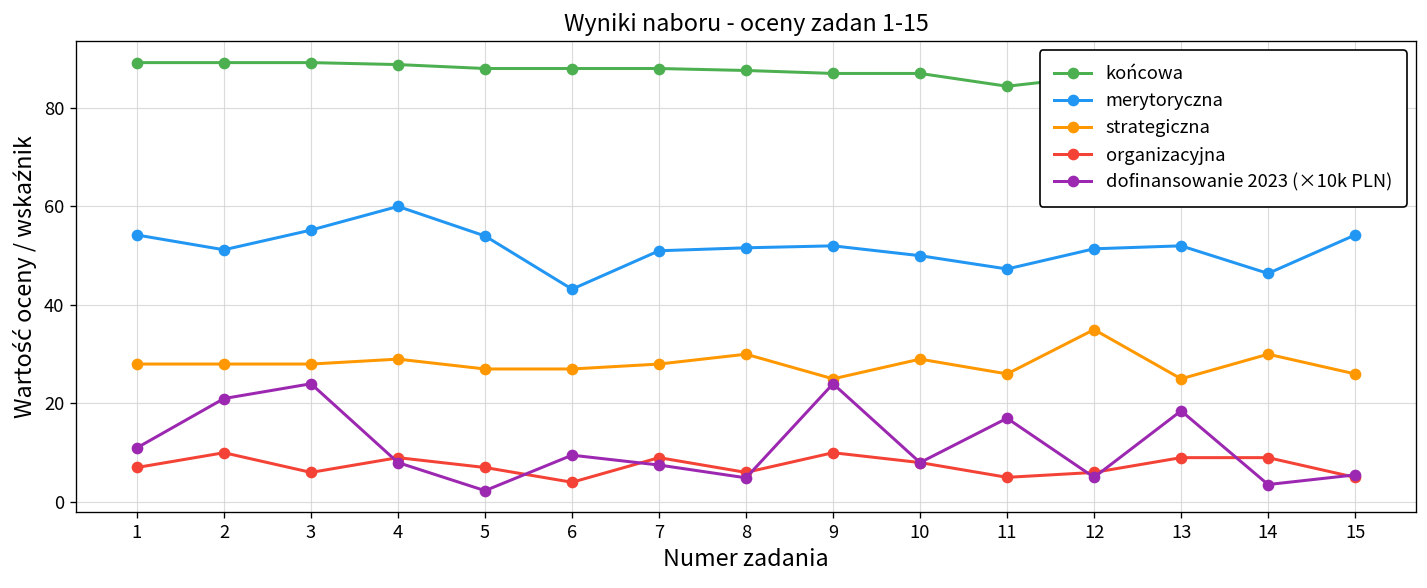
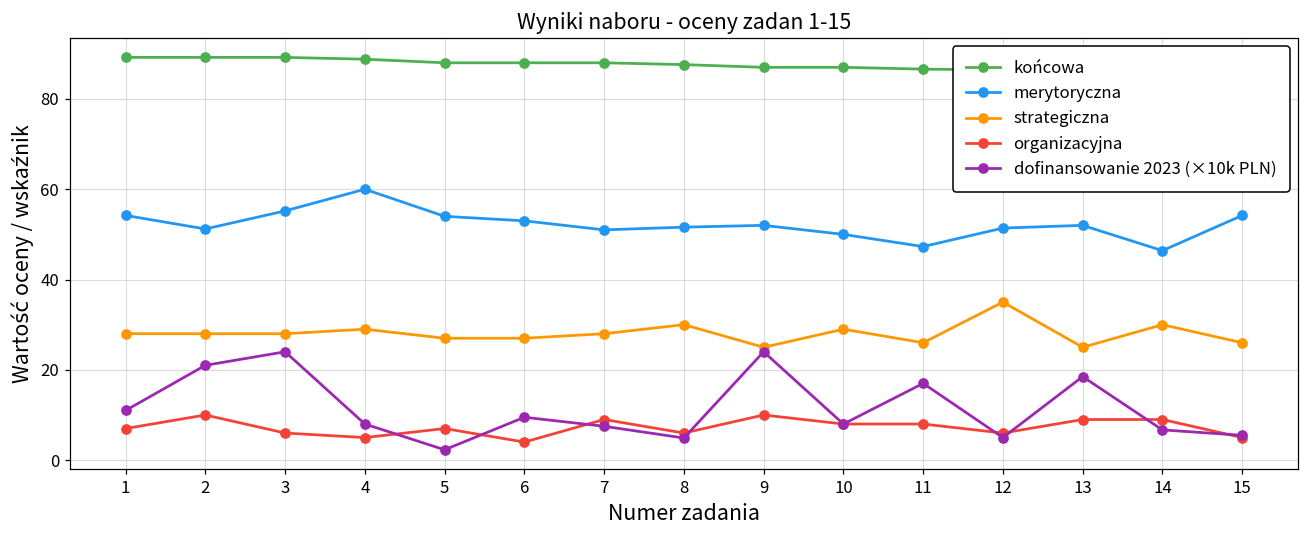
  {
    "końcowa": {
      "1": 89,
      "2": 89,
      "3": 89,
      "4": 89,
      "5": 88,
      "6": 88,
      "7": 88,
      "8": 88,
      "9": 87,
      "10": 87,
-     "11": 84
+     "11": 87
    },
    "merytoryczna": {
      "1": 54,
      "2": 51,
      "3": 55,
      "4": 60,
      "5": 54,
-     "6": 43,
+     "6": 53,
      "7": 51,
      "8": 52,
      "9": 52,
      "10": 50,
      "11": 47,
      "12": 51,
      "13": 52,
      "14": 46,
      "15": 54
    },
    "strategiczna": {
      "1": 28,
      "2": 28,
      "3": 28,
      "4": 29,
      "5": 27,
      "6": 27,
      "7": 28,
      "8": 30,
      "9": 25,
      "10": 29,
      "11": 26,
      "12": 35,
      "13": 25,
      "14": 30,
      "15": 26
    },
    "organizacyjna": {
      "1": 7,
      "2": 10,
      "3": 6,
-     "4": 9,
+     "4": 5,
      "5": 7,
      "6": 4,
      "7": 9,
      "8": 6,
      "9": 10,
-     "11": 5,
+     "11": 8,
      "12": 6,
      "13": 9,
      "14": 9
    },
    "dofinansowanie 2023 (×10k PLN)": {
      "1": 11,
      "2": 21,
      "3": 24,
      "4": 8,
      "5": 2,
      "6": 10,
      "7": 8,
      "8": 5,
      "9": 24,
      "11": 17,
      "12": 5,
      "13": 19,
-     "14": 4
+     "14": 7
    }
  }
